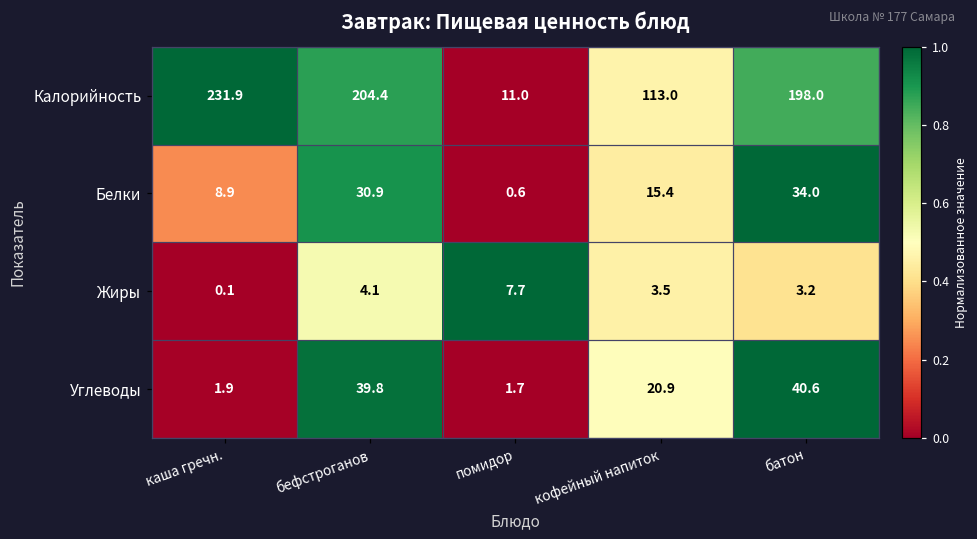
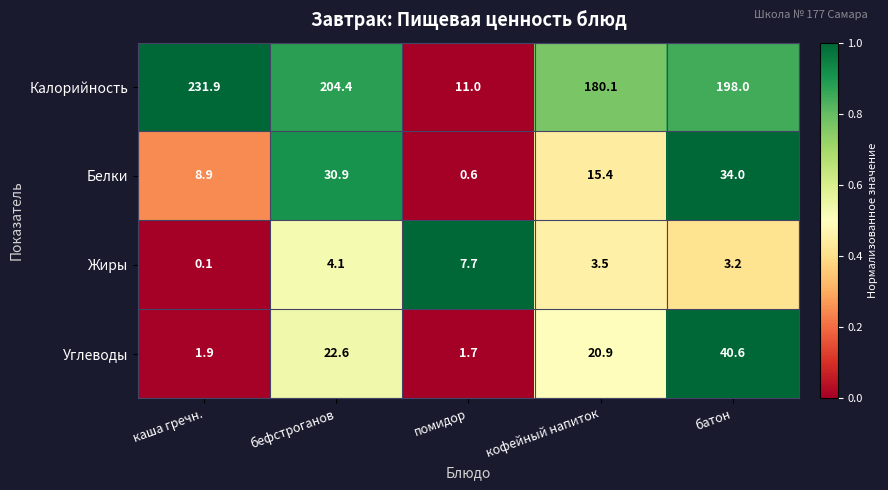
  {
    "Калорийность": {
      "каша гречн.": 231.9,
      "бефстроганов": 204.4,
      "помидор": 11.0,
-     "кофейный напиток": 113.0,
+     "кофейный напиток": 180.1,
      "батон": 198.0
    },
    "Белки": {
      "каша гречн.": 8.9,
      "бефстроганов": 30.9,
      "помидор": 0.6,
      "кофейный напиток": 15.4,
      "батон": 34.0
    },
    "Жиры": {
      "каша гречн.": 0.1,
      "бефстроганов": 4.1,
      "помидор": 7.7,
      "кофейный напиток": 3.5,
      "батон": 3.2
    },
    "Углеводы": {
      "каша гречн.": 1.9,
-     "бефстроганов": 39.8,
+     "бефстроганов": 22.6,
      "помидор": 1.7,
      "кофейный напиток": 20.9,
      "батон": 40.6
    }
  }
